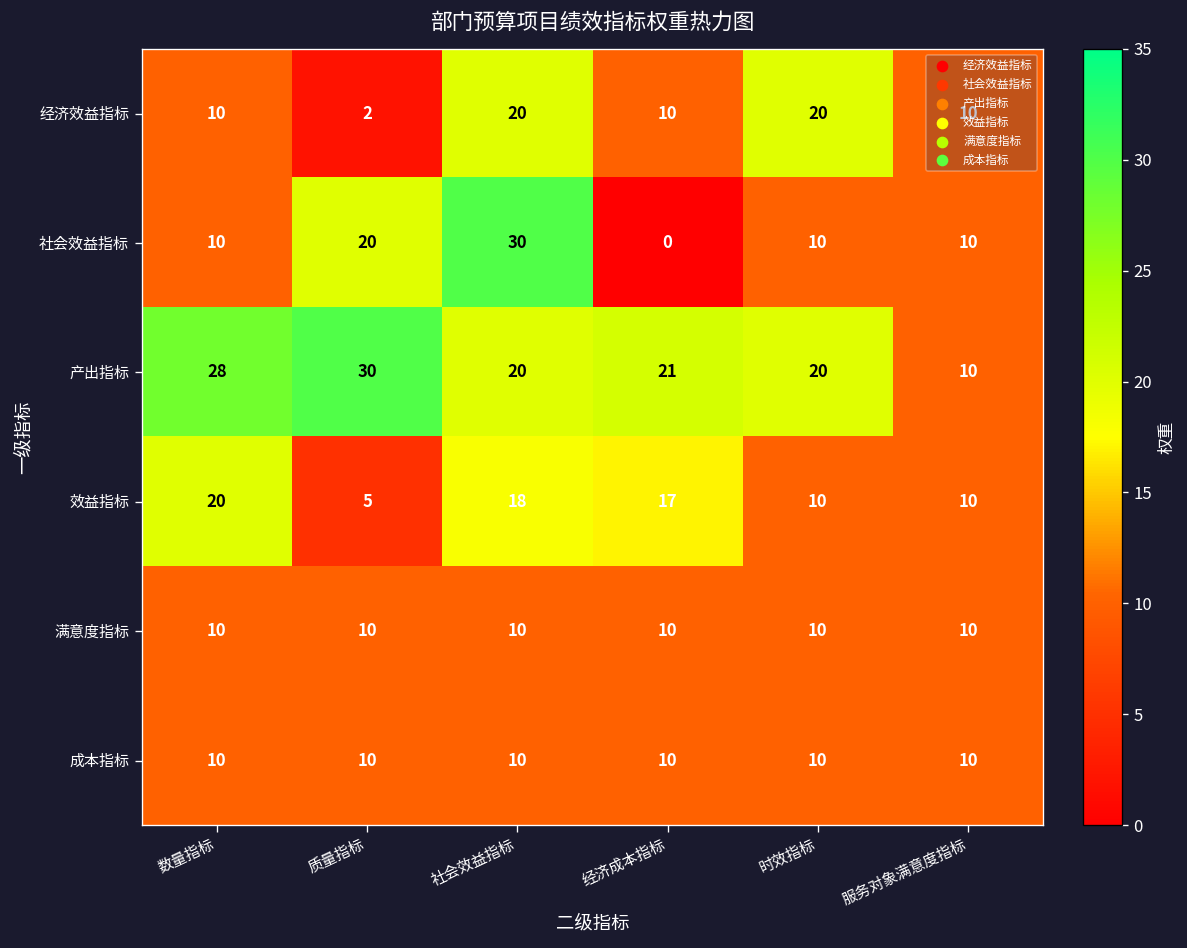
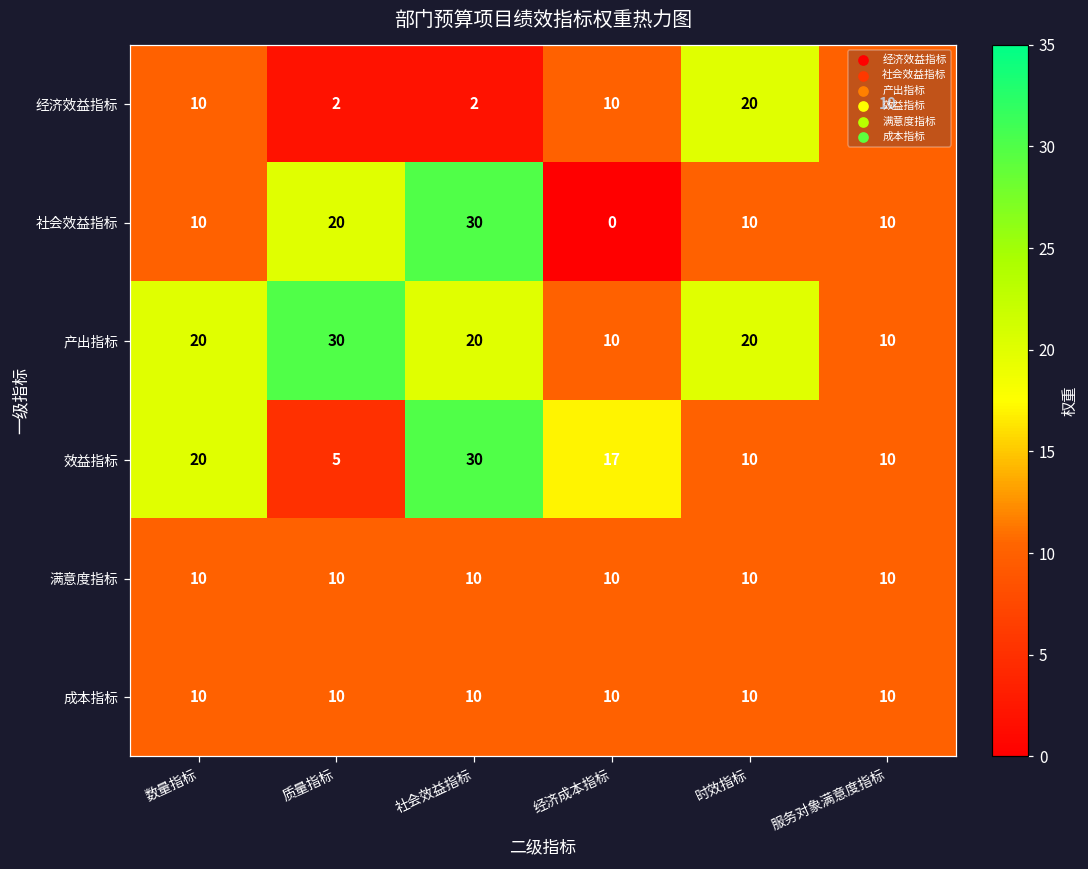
  {
    "经济效益指标": {
      "数量指标": 10,
      "质量指标": 2,
-     "社会效益指标": 20,
+     "社会效益指标": 2,
      "经济成本指标": 10,
      "时效指标": 20
    },
    "社会效益指标": {
      "数量指标": 10,
      "质量指标": 20,
      "社会效益指标": 30,
      "经济成本指标": 0,
      "时效指标": 10,
      "服务对象满意度指标": 10
    },
    "产出指标": {
-     "数量指标": 28,
+     "数量指标": 20,
      "质量指标": 30,
      "社会效益指标": 20,
-     "经济成本指标": 21,
+     "经济成本指标": 10,
      "时效指标": 20,
      "服务对象满意度指标": 10
    },
    "效益指标": {
      "数量指标": 20,
      "质量指标": 5,
-     "社会效益指标": 18,
+     "社会效益指标": 30,
      "经济成本指标": 17,
      "时效指标": 10,
      "服务对象满意度指标": 10
    },
    "满意度指标": {
      "数量指标": 10,
      "质量指标": 10,
      "社会效益指标": 10,
      "经济成本指标": 10,
      "时效指标": 10,
      "服务对象满意度指标": 10
    },
    "成本指标": {
      "数量指标": 10,
      "质量指标": 10,
      "社会效益指标": 10,
      "经济成本指标": 10,
      "时效指标": 10,
      "服务对象满意度指标": 10
    }
  }
